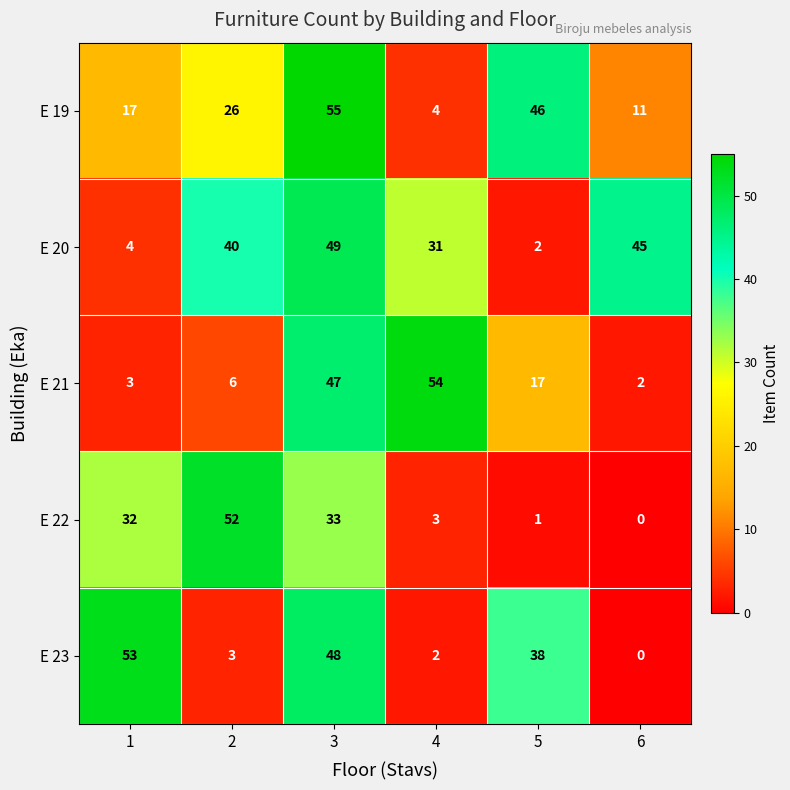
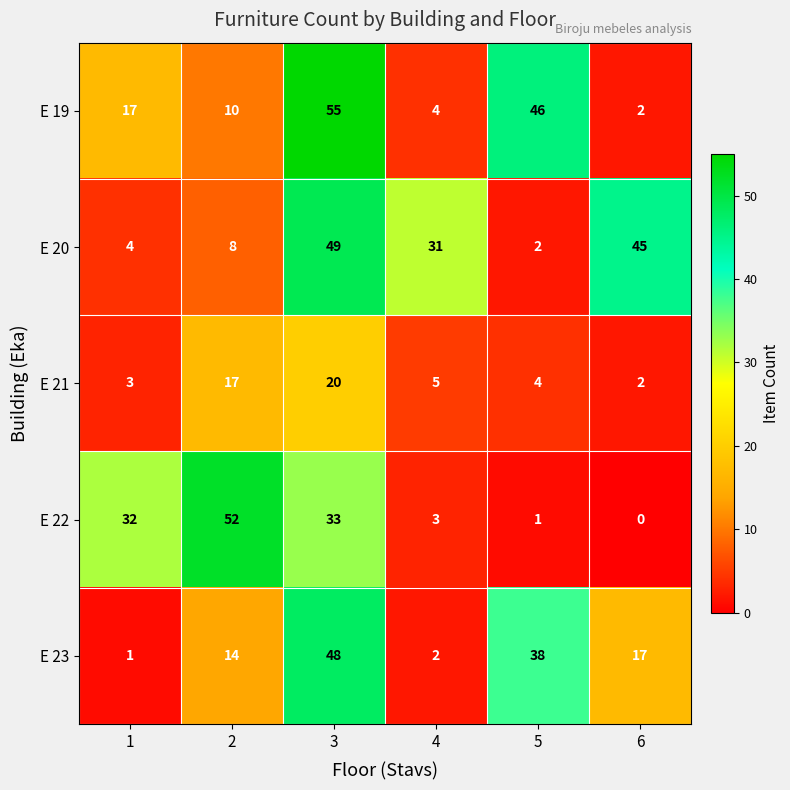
  {
    "E 19": {
      "1": 17,
-     "2": 26,
+     "2": 10,
      "3": 55,
      "4": 4,
      "5": 46,
-     "6": 11
+     "6": 2
    },
    "E 20": {
      "1": 4,
-     "2": 40,
+     "2": 8,
      "3": 49,
      "4": 31,
      "5": 2,
      "6": 45
    },
    "E 21": {
      "1": 3,
-     "2": 6,
-     "3": 47,
-     "4": 54,
-     "5": 17,
+     "2": 17,
+     "3": 20,
+     "4": 5,
+     "5": 4,
      "6": 2
    },
    "E 22": {
      "1": 32,
      "2": 52,
      "3": 33,
      "4": 3,
      "5": 1,
      "6": 0
    },
    "E 23": {
-     "1": 53,
-     "2": 3,
+     "1": 1,
+     "2": 14,
      "3": 48,
      "4": 2,
      "5": 38,
-     "6": 0
+     "6": 17
    }
  }
